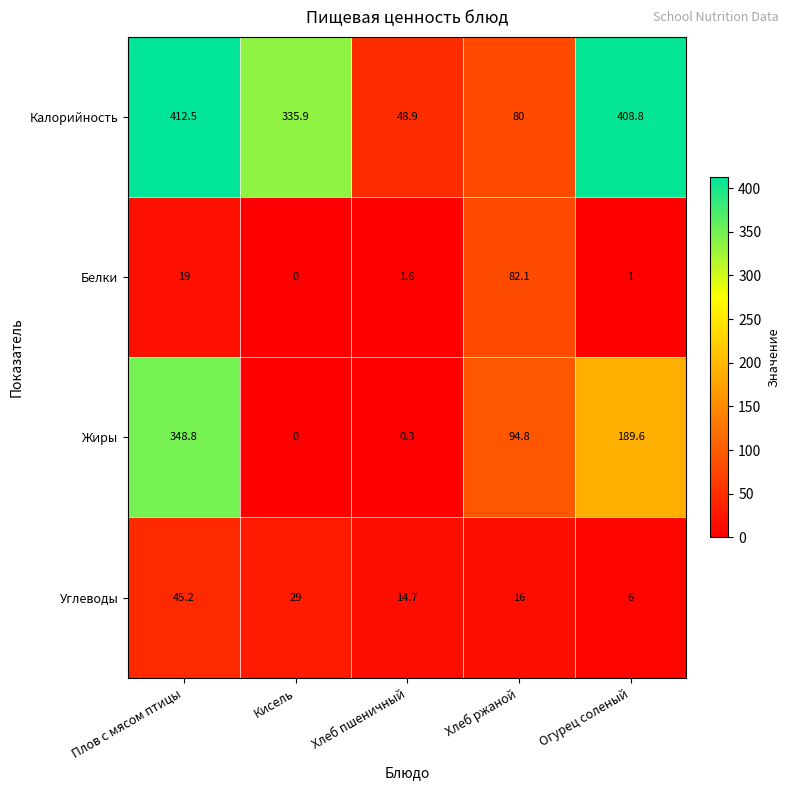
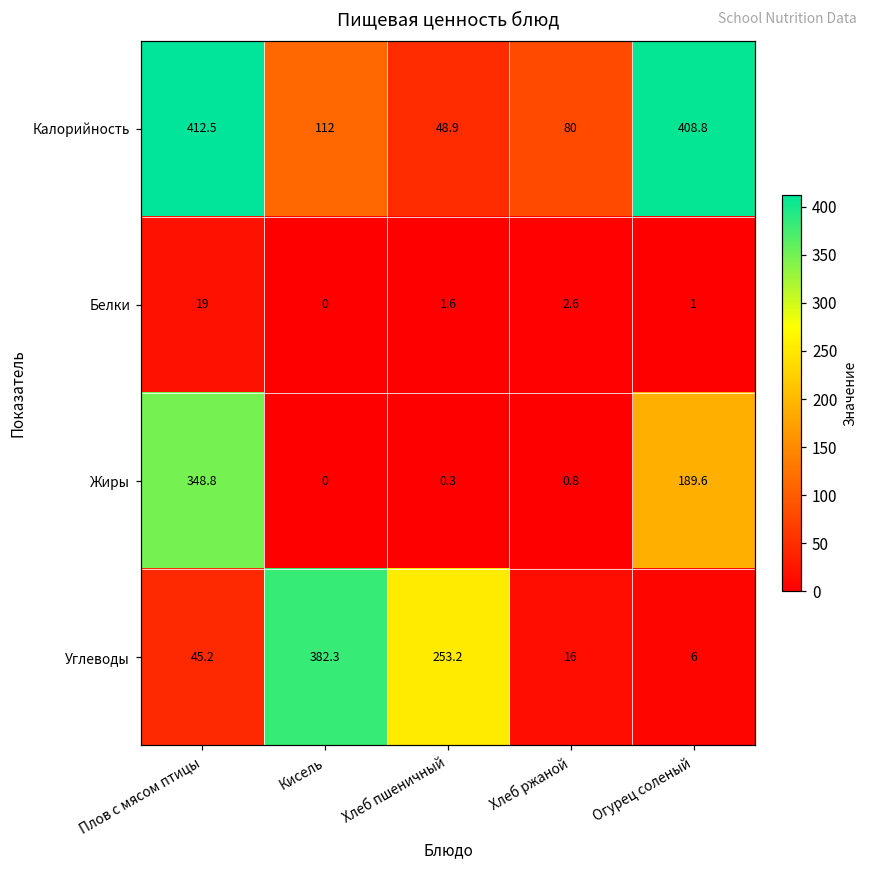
  {
    "Калорийность": {
      "Плов с мясом птицы": 412.5,
-     "Кисель": 335.9,
+     "Кисель": 112,
      "Хлеб пшеничный": 48.9,
      "Хлеб ржаной": 80,
      "Огурец соленый": 408.8
    },
    "Белки": {
      "Плов с мясом птицы": 19,
      "Кисель": 0,
      "Хлеб пшеничный": 1.6,
-     "Хлеб ржаной": 82.1,
+     "Хлеб ржаной": 2.6,
      "Огурец соленый": 1
    },
    "Жиры": {
      "Плов с мясом птицы": 348.8,
      "Кисель": 0,
      "Хлеб пшеничный": 0.3,
-     "Хлеб ржаной": 94.8,
+     "Хлеб ржаной": 0.8,
      "Огурец соленый": 189.6
    },
    "Углеводы": {
      "Плов с мясом птицы": 45.2,
-     "Кисель": 29,
-     "Хлеб пшеничный": 14.7,
+     "Кисель": 382.3,
+     "Хлеб пшеничный": 253.2,
      "Хлеб ржаной": 16,
      "Огурец соленый": 6
    }
  }
